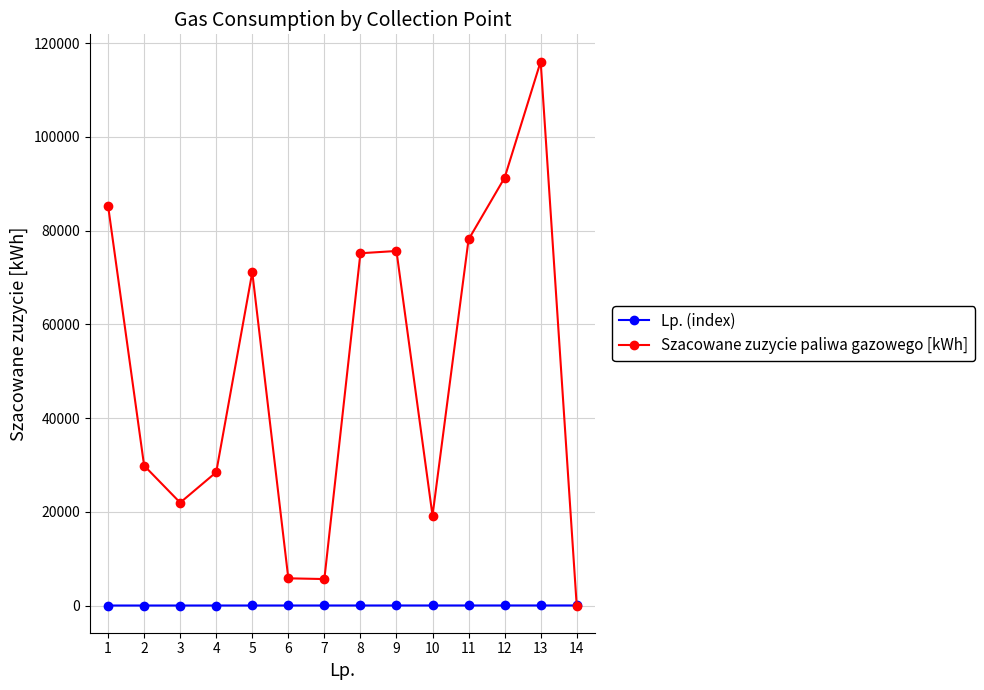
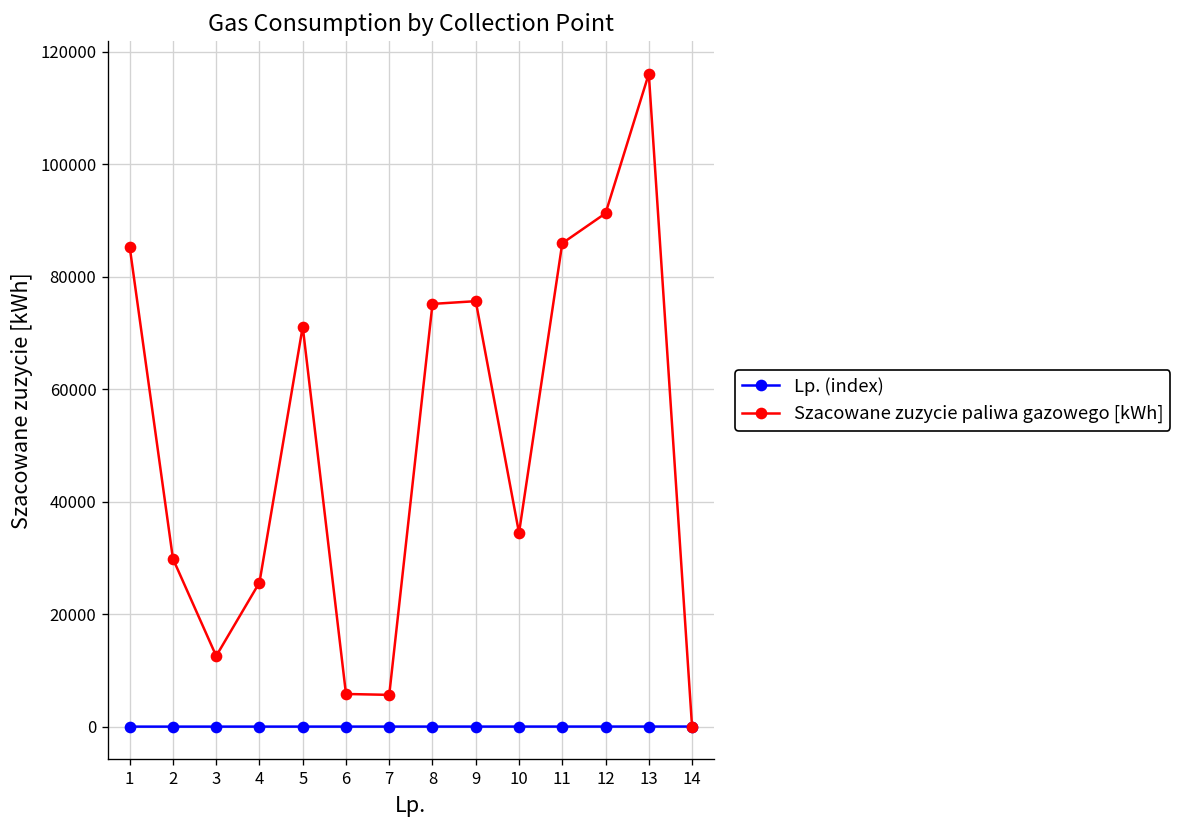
  {
    "Lp. (index)": {
      "1": 0,
      "2": 0,
      "3": 0,
      "4": 0,
      "5": 0,
      "6": 0,
      "7": 0,
      "8": 0,
      "9": 0,
      "10": 0,
      "11": 0,
      "12": 0,
      "13": 0
    },
    "Szacowane zuzycie paliwa gazowego [kWh]": {
      "1": 85000,
      "2": 30000,
-     "3": 22000,
-     "4": 28000,
+     "3": 13000,
+     "4": 26000,
      "5": 71000,
      "6": 6000,
      "7": 6000,
      "8": 75000,
      "9": 76000,
-     "10": 19000,
-     "11": 78000,
+     "10": 34000,
+     "11": 86000,
      "12": 91000,
      "13": 116000
    }
  }
